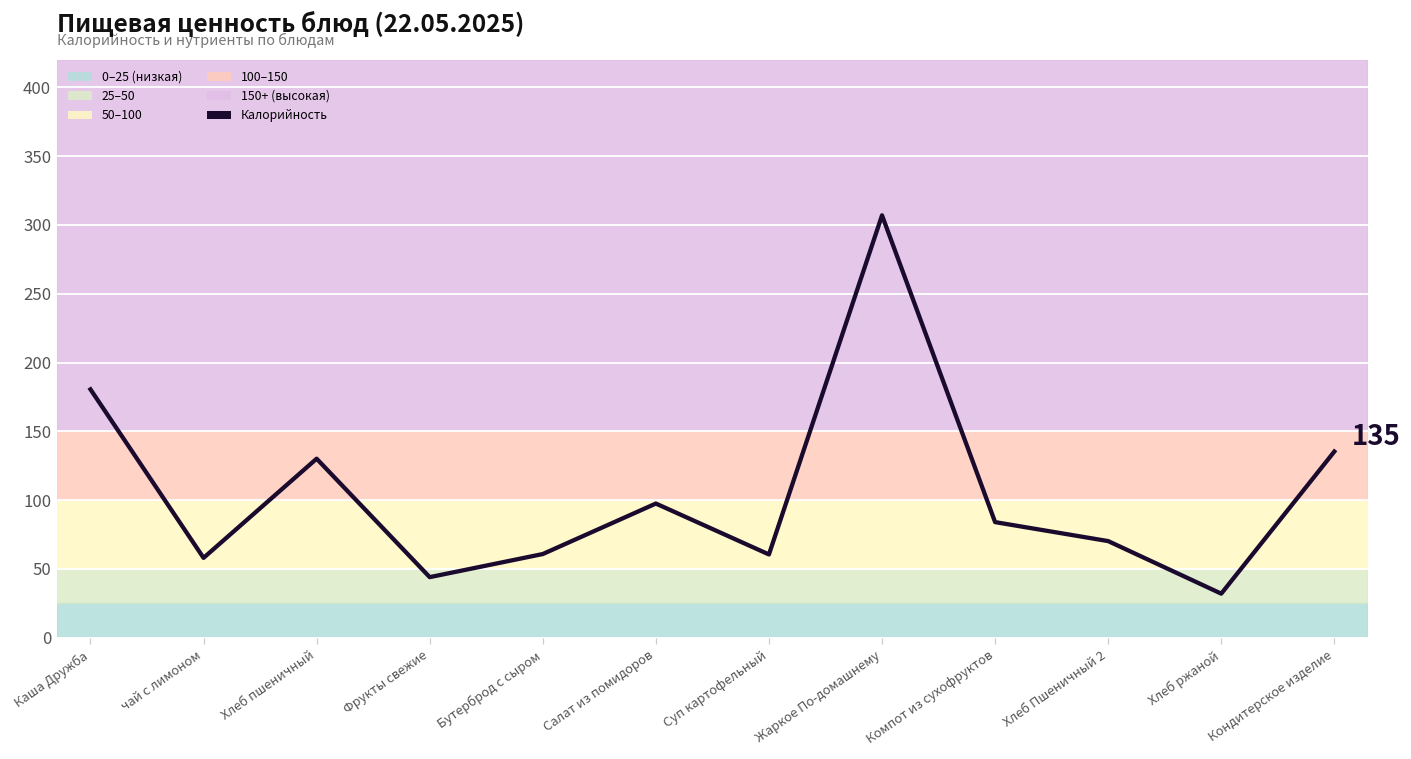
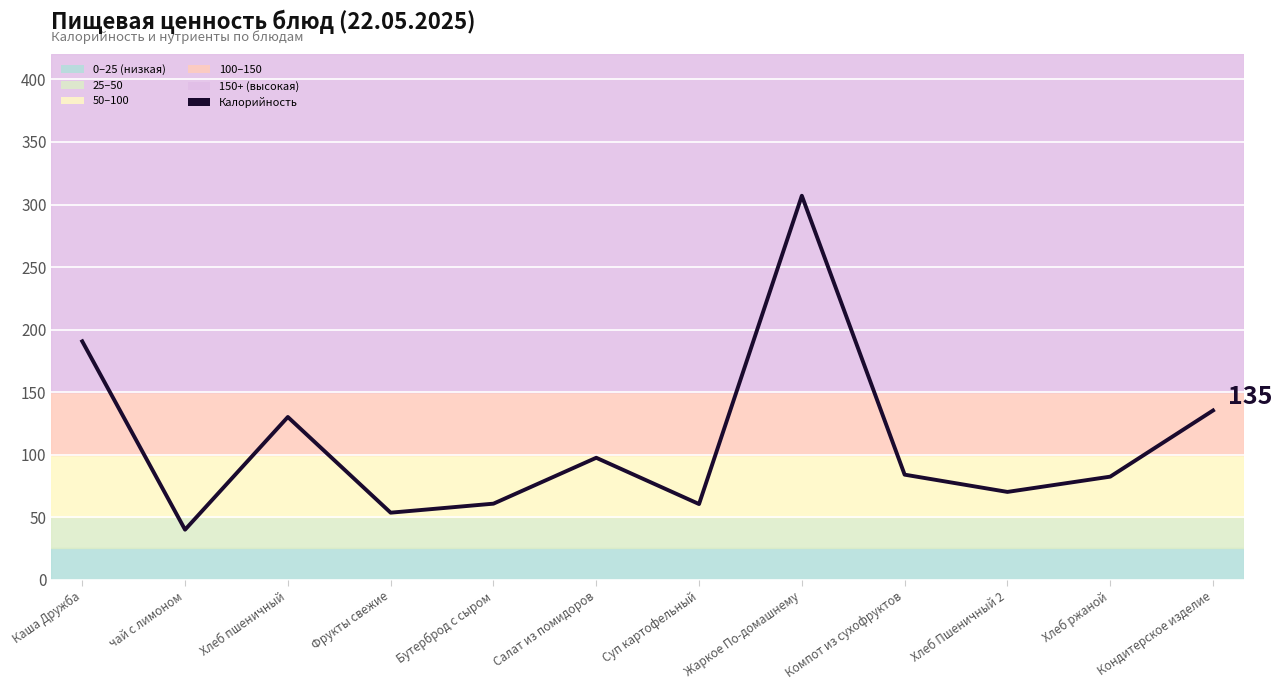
  {
    "Калорийность": {
-     "Каша Дружба": 181,
-     "чай с лимоном": 58,
+     "Каша Дружба": 191,
+     "чай с лимоном": 40,
      "Хлеб пшеничный": 130,
-     "Фрукты свежие": 44,
+     "Фрукты свежие": 54,
      "Бутерброд с сыром": 61,
      "Салат из помидоров": 98,
      "Суп картофельный": 61,
      "Жаркое По-домашнему": 307,
      "Компот из сухофруктов": 84,
      "Хлеб Пшеничный 2": 70,
-     "Хлеб ржаной": 32
+     "Хлеб ржаной": 82
    }
  }
